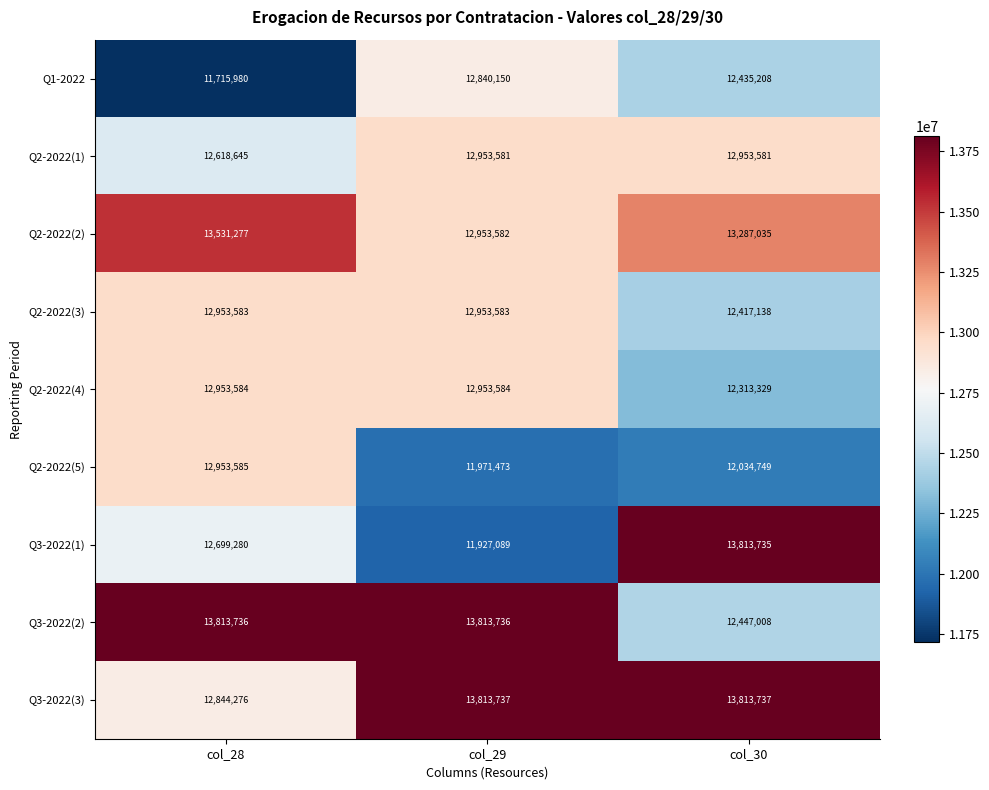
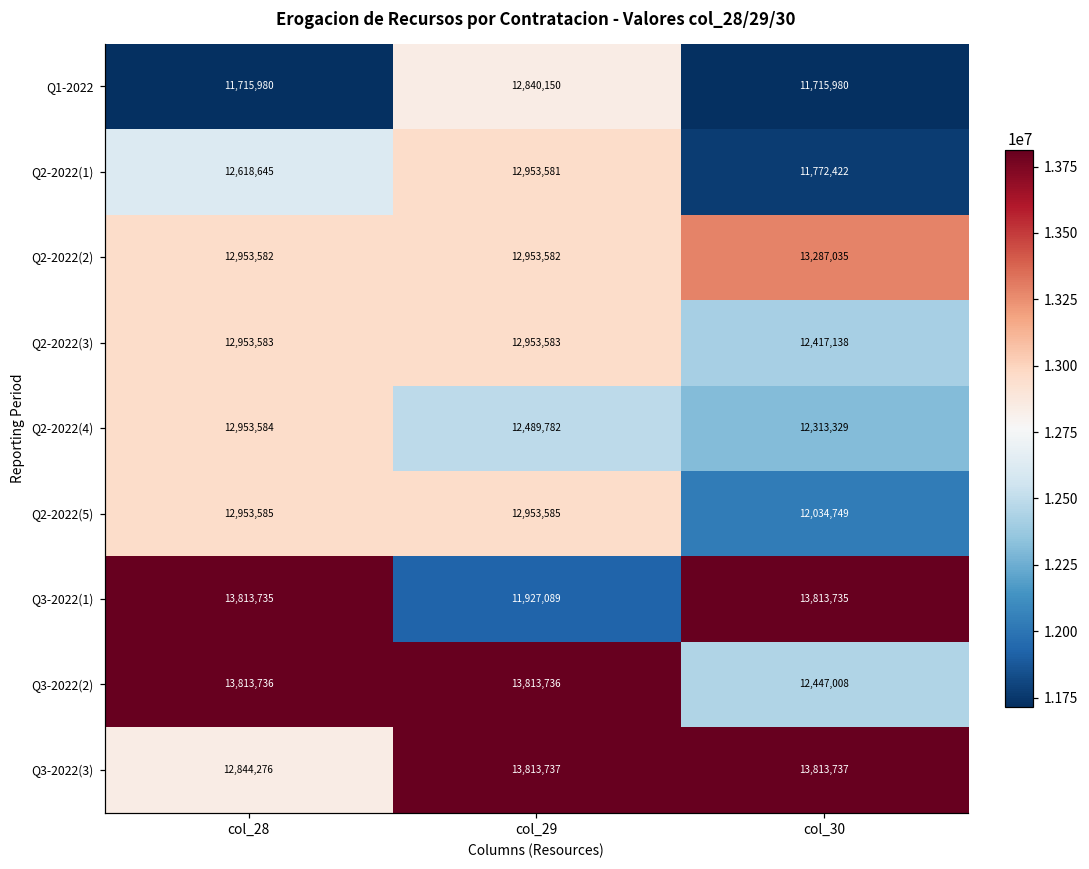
  {
    "Q1-2022": {
      "col_28": "11,715,980",
      "col_29": "12,840,150",
-     "col_30": "12,435,208"
+     "col_30": "11,715,980"
    },
    "Q2-2022(1)": {
      "col_28": "12,618,645",
      "col_29": "12,953,581",
-     "col_30": "12,953,581"
+     "col_30": "11,772,422"
    },
    "Q2-2022(2)": {
-     "col_28": "13,531,277",
+     "col_28": "12,953,582",
      "col_29": "12,953,582",
      "col_30": "13,287,035"
    },
    "Q2-2022(3)": {
      "col_28": "12,953,583",
      "col_29": "12,953,583",
      "col_30": "12,417,138"
    },
    "Q2-2022(4)": {
      "col_28": "12,953,584",
-     "col_29": "12,953,584",
+     "col_29": "12,489,782",
      "col_30": "12,313,329"
    },
    "Q2-2022(5)": {
      "col_28": "12,953,585",
-     "col_29": "11,971,473",
+     "col_29": "12,953,585",
      "col_30": "12,034,749"
    },
    "Q3-2022(1)": {
-     "col_28": "12,699,280",
+     "col_28": "13,813,735",
      "col_29": "11,927,089",
      "col_30": "13,813,735"
    },
    "Q3-2022(2)": {
      "col_28": "13,813,736",
      "col_29": "13,813,736",
      "col_30": "12,447,008"
    },
    "Q3-2022(3)": {
      "col_28": "12,844,276",
      "col_29": "13,813,737",
      "col_30": "13,813,737"
    }
  }
